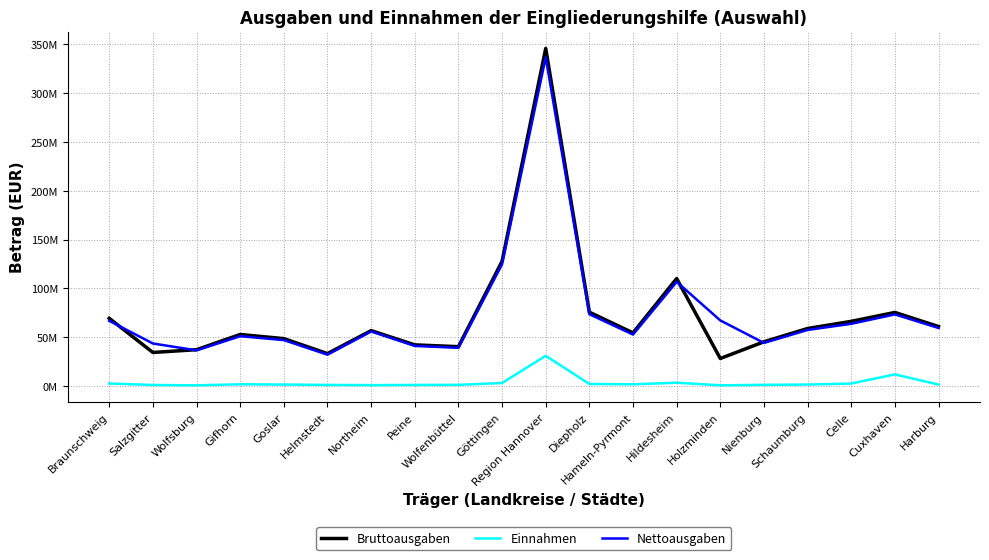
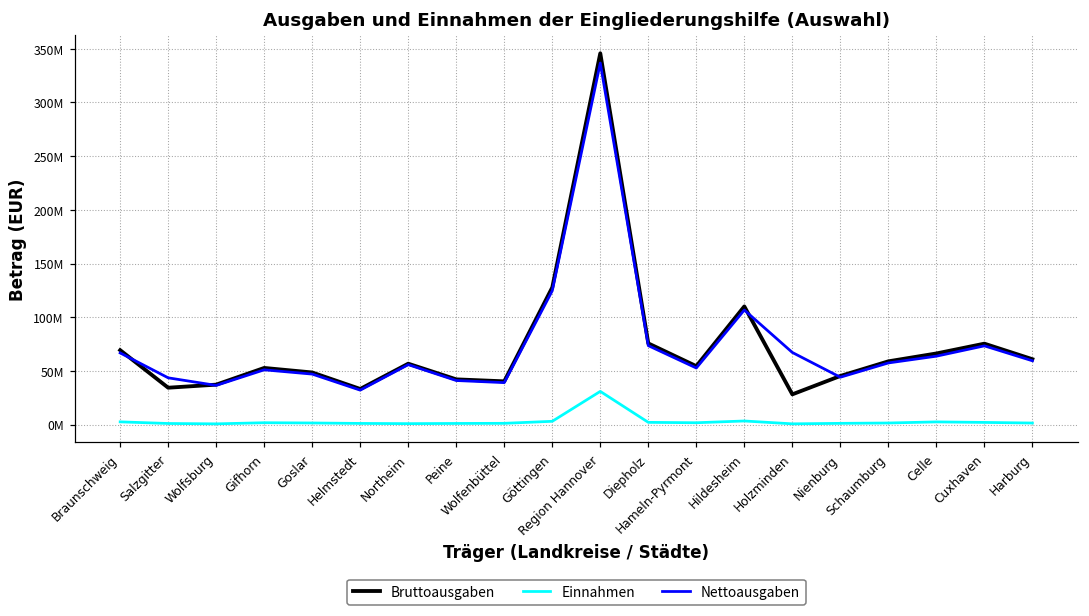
  {
    "Bruttoausgaben": {
      "Salzgitter": 30000000,
      "Göttingen": 130000000,
      "Region Hannover": 350000000,
      "Hildesheim": 110000000,
      "Holzminden": 30000000
    },
    "Einnahmen": {
      "Braunschweig": 0,
      "Salzgitter": 0,
      "Wolfsburg": 0,
      "Gifhorn": 0,
      "Goslar": 0,
      "Helmstedt": 0,
      "Northeim": 0,
      "Peine": 0,
      "Wolfenbüttel": 0,
      "Göttingen": 0,
      "Region Hannover": 30000000,
      "Diepholz": 0,
      "Hameln-Pyrmont": 0,
      "Hildesheim": 0,
      "Holzminden": 0,
      "Nienburg": 0,
      "Schaumburg": 0,
      "Celle": 0,
-     "Cuxhaven": 10000000,
+     "Cuxhaven": 0,
      "Harburg": 0
    },
    "Nettoausgaben": {
      "Salzgitter": 40000000,
      "Göttingen": 120000000,
      "Region Hannover": 340000000,
      "Hildesheim": 110000000,
      "Holzminden": 70000000
    }
  }
